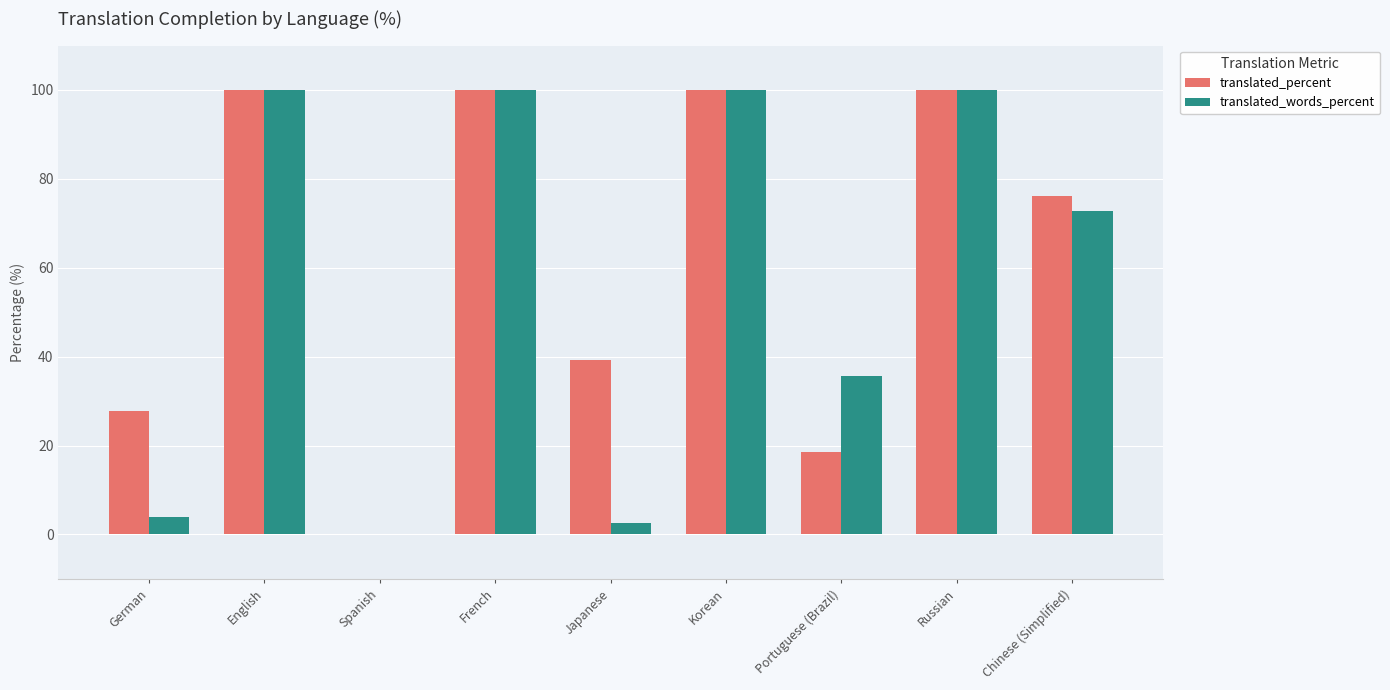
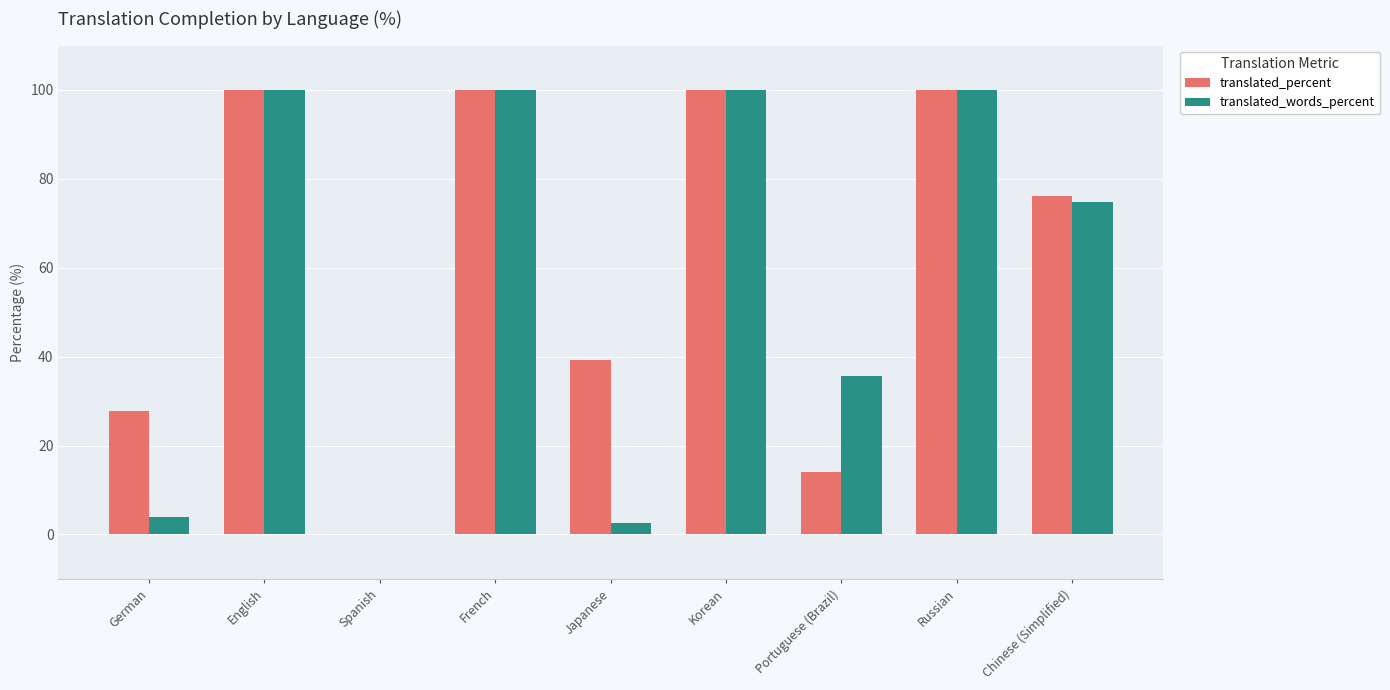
  {
    "translated_percent": {
      "German": 28,
      "English": 100,
      "Spanish": 0,
      "French": 100,
      "Japanese": 39,
      "Korean": 100,
-     "Portuguese (Brazil)": 19,
+     "Portuguese (Brazil)": 14,
      "Russian": 100,
      "Chinese (Simplified)": 76
    },
    "translated_words_percent": {
      "German": 4,
      "English": 100,
      "Spanish": 0,
      "French": 100,
      "Japanese": 3,
      "Korean": 100,
      "Portuguese (Brazil)": 36,
      "Russian": 100,
-     "Chinese (Simplified)": 73
+     "Chinese (Simplified)": 75
    }
  }
